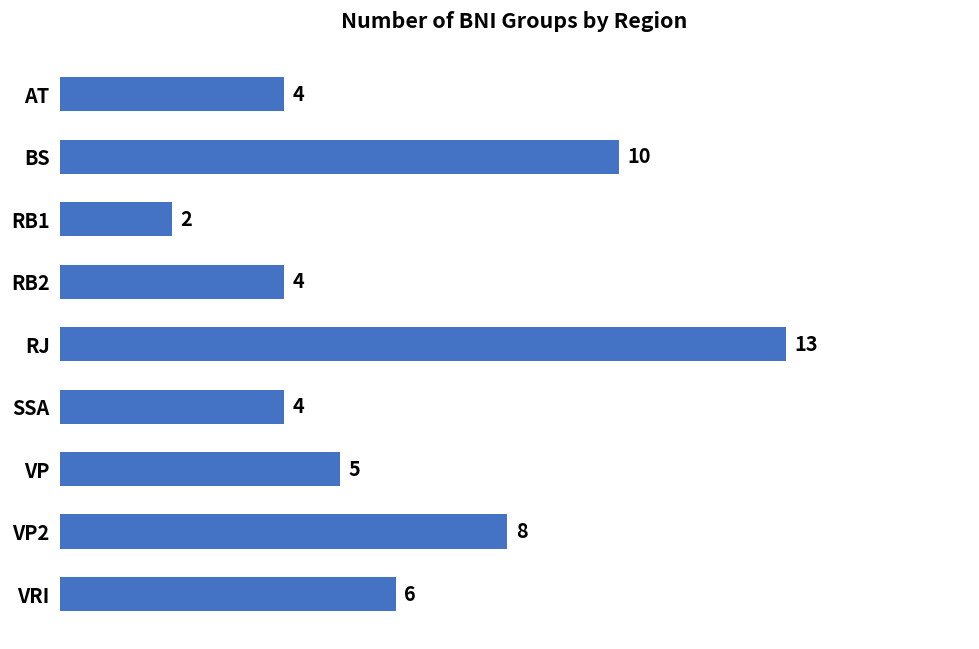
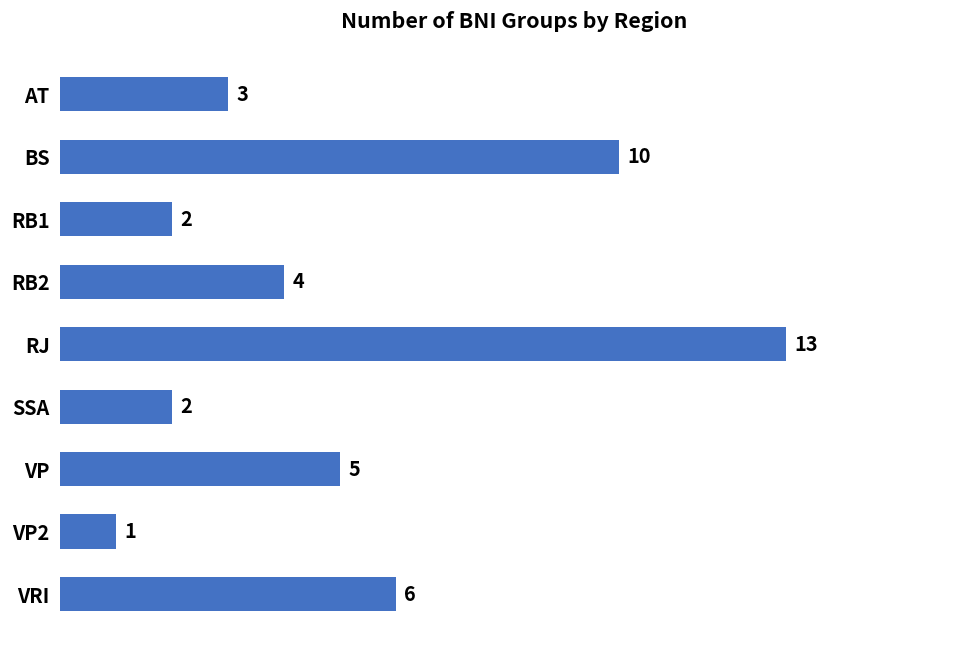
  {
-   "AT": 4,
+   "AT": 3,
    "BS": 10,
    "RB1": 2,
    "RB2": 4,
    "RJ": 13,
-   "SSA": 4,
+   "SSA": 2,
    "VP": 5,
-   "VP2": 8,
+   "VP2": 1,
    "VRI": 6
  }
